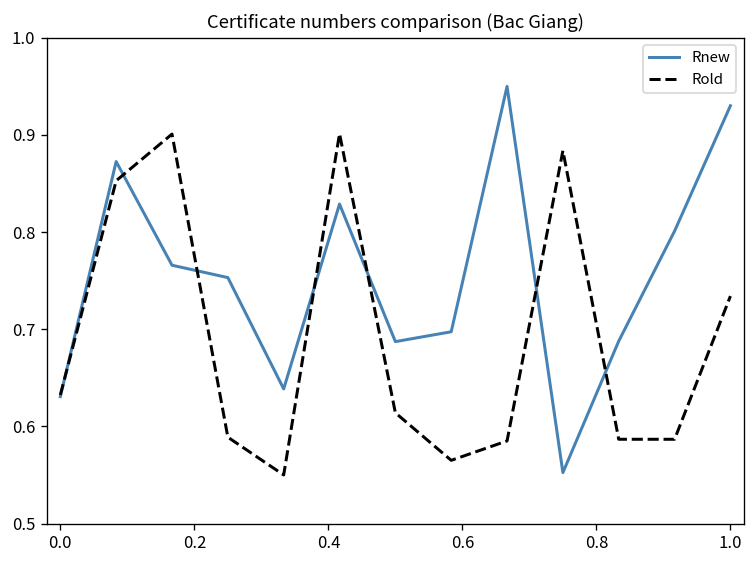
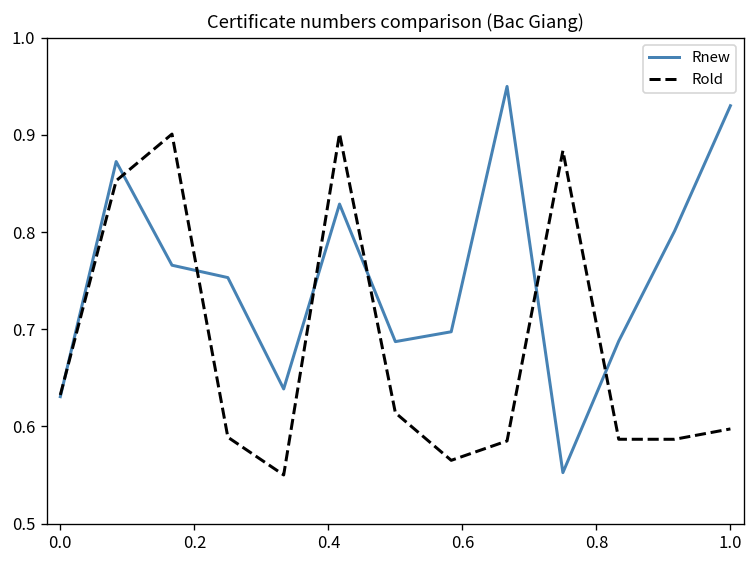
  {
    "Rnew": {
      "1.0": 0.93
    },
    "Rold": {
-     "1.0": 0.73
+     "1.0": 0.60
    }
  }
